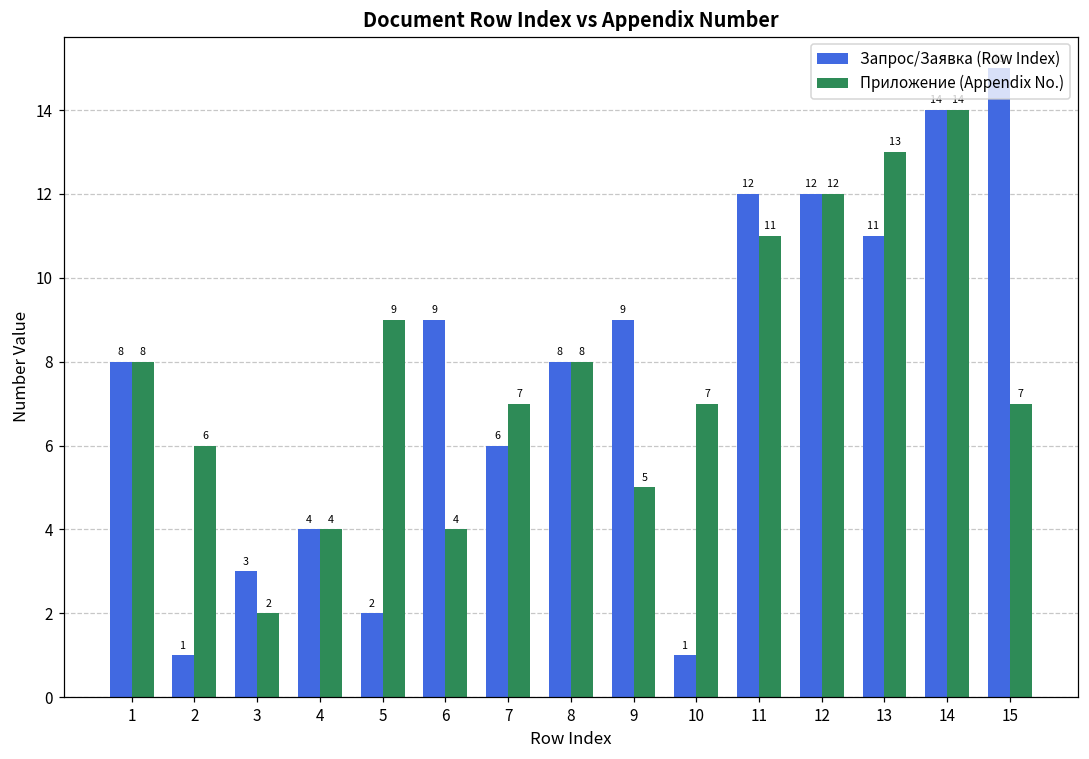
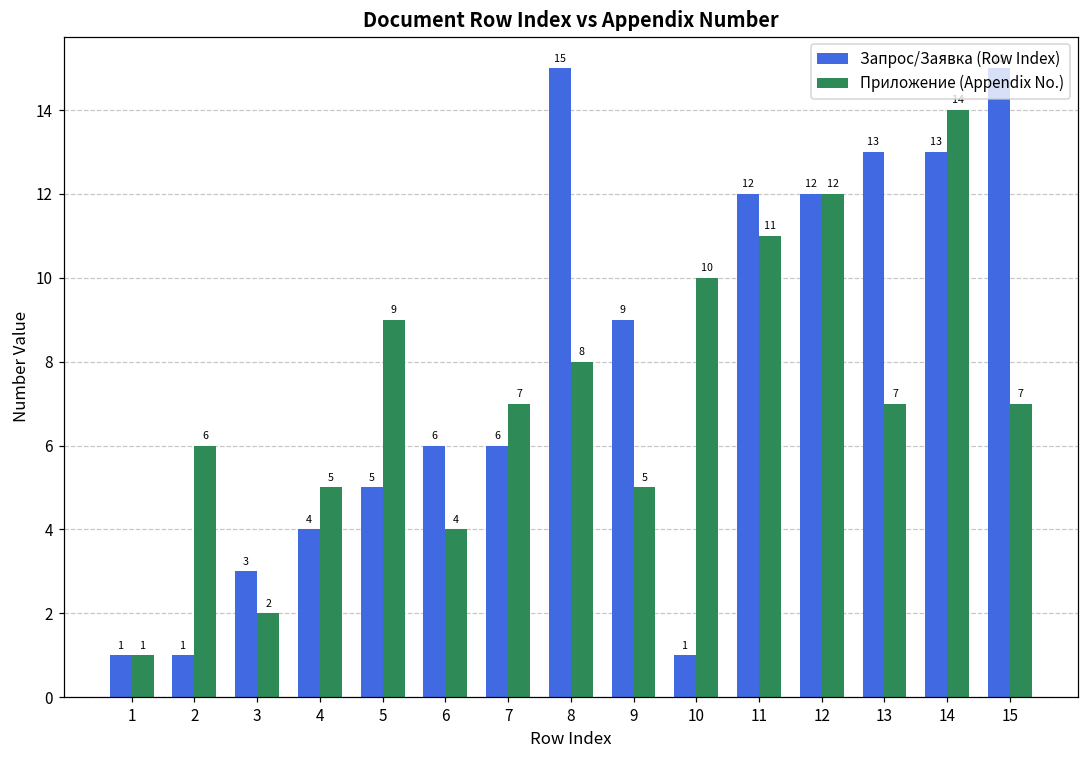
  {
    "Запрос/Заявка (Row Index)": {
-     "1": 8,
+     "1": 1,
      "2": 1,
      "3": 3,
      "4": 4,
-     "5": 2,
-     "6": 9,
+     "5": 5,
+     "6": 6,
      "7": 6,
-     "8": 8,
+     "8": 15,
      "9": 9,
      "10": 1,
      "11": 12,
      "12": 12,
-     "13": 11,
-     "14": 14
+     "13": 13,
+     "14": 13
    },
    "Приложение (Appendix No.)": {
-     "1": 8,
+     "1": 1,
      "2": 6,
      "3": 2,
-     "4": 4,
+     "4": 5,
      "5": 9,
      "6": 4,
      "7": 7,
      "8": 8,
      "9": 5,
-     "10": 7,
+     "10": 10,
      "11": 11,
      "12": 12,
-     "13": 13,
+     "13": 7,
      "15": 7
    }
  }
